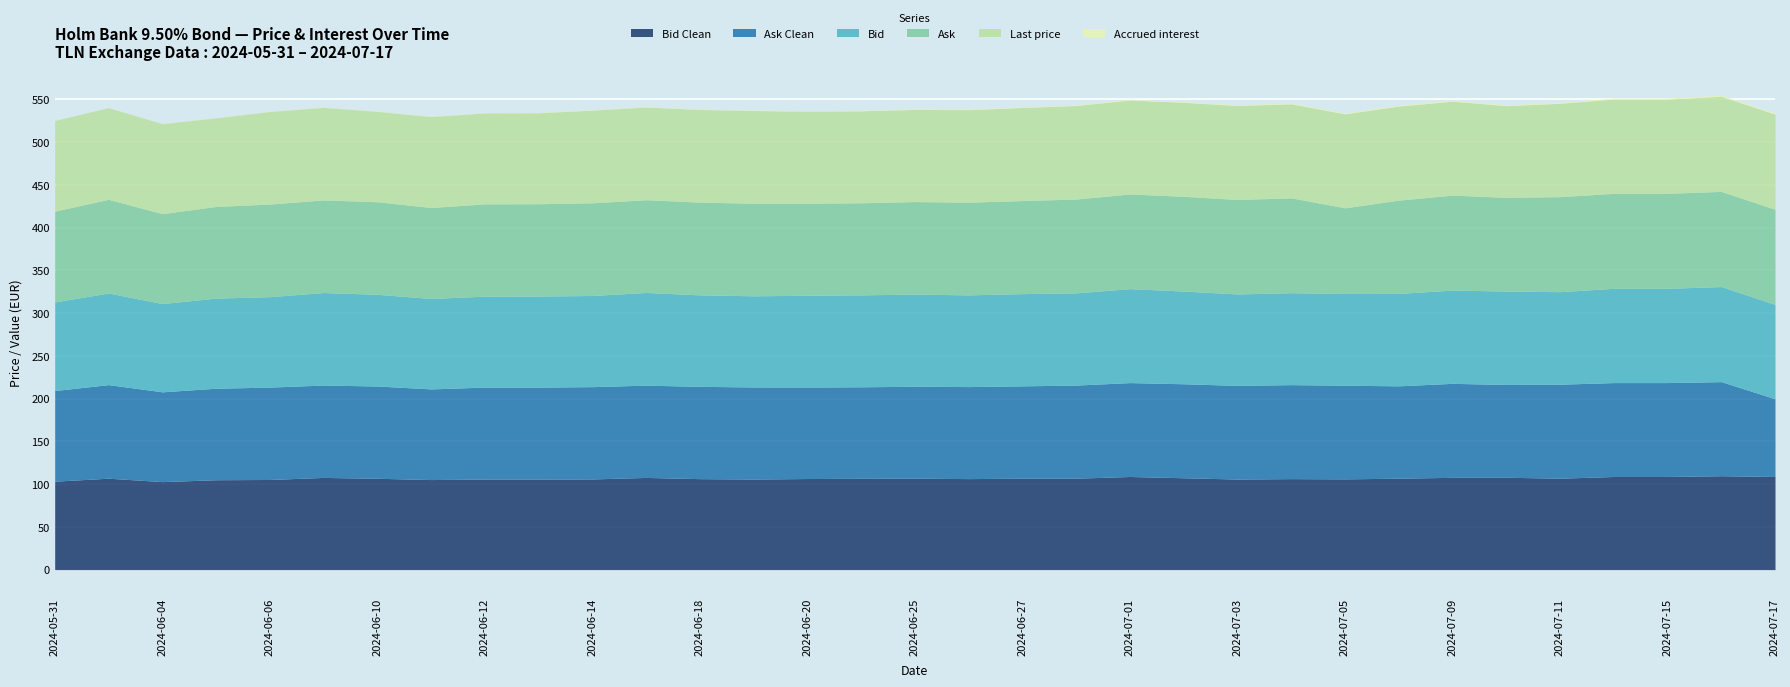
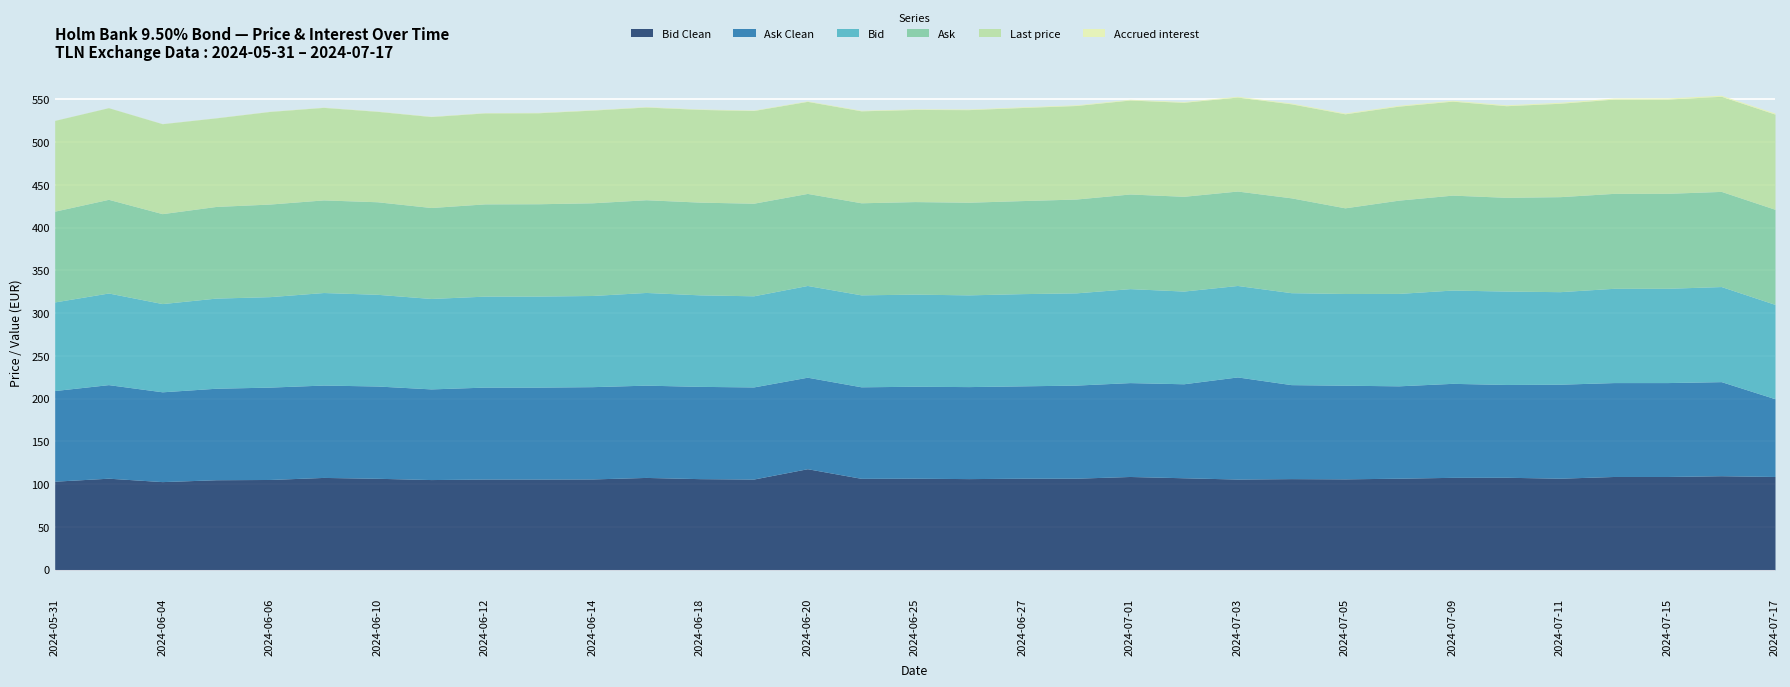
  {
    "Bid Clean": {
      "2024-05-31": 100,
      "2024-06-04": 100,
      "2024-06-06": 110,
      "2024-06-10": 110,
      "2024-06-12": 110,
      "2024-06-14": 110,
      "2024-06-18": 110,
-     "2024-06-20": 110,
+     "2024-06-20": 120,
      "2024-06-25": 110,
      "2024-06-27": 110,
      "2024-07-01": 110,
      "2024-07-03": 110,
      "2024-07-05": 110,
      "2024-07-09": 110,
      "2024-07-11": 110,
      "2024-07-15": 110,
      "2024-07-17": 110
    },
    "Ask Clean": {
      "2024-05-31": 110,
      "2024-06-04": 110,
      "2024-06-06": 110,
      "2024-06-10": 110,
      "2024-06-12": 110,
      "2024-06-14": 110,
      "2024-06-18": 110,
      "2024-06-20": 110,
      "2024-06-25": 110,
      "2024-06-27": 110,
      "2024-07-01": 110,
-     "2024-07-03": 110,
+     "2024-07-03": 120,
      "2024-07-05": 110,
      "2024-07-09": 110,
      "2024-07-11": 110,
      "2024-07-15": 110,
      "2024-07-17": 90
    },
    "Bid": {
      "2024-05-31": 100,
      "2024-06-04": 100,
      "2024-06-06": 110,
      "2024-06-10": 110,
      "2024-06-12": 110,
      "2024-06-14": 110,
      "2024-06-18": 110,
      "2024-06-20": 110,
      "2024-06-25": 110,
      "2024-06-27": 110,
      "2024-07-01": 110,
      "2024-07-03": 110,
      "2024-07-05": 110,
      "2024-07-09": 110,
      "2024-07-11": 110,
      "2024-07-15": 110,
      "2024-07-17": 110
    },
    "Ask": {
      "2024-05-31": 110,
      "2024-06-04": 110,
      "2024-06-06": 110,
      "2024-06-10": 110,
      "2024-06-12": 110,
      "2024-06-14": 110,
      "2024-06-18": 110,
      "2024-06-20": 110,
      "2024-06-25": 110,
      "2024-06-27": 110,
      "2024-07-01": 110,
      "2024-07-03": 110,
      "2024-07-05": 100,
      "2024-07-09": 110,
      "2024-07-11": 110,
      "2024-07-15": 110,
      "2024-07-17": 110
    }
  }
